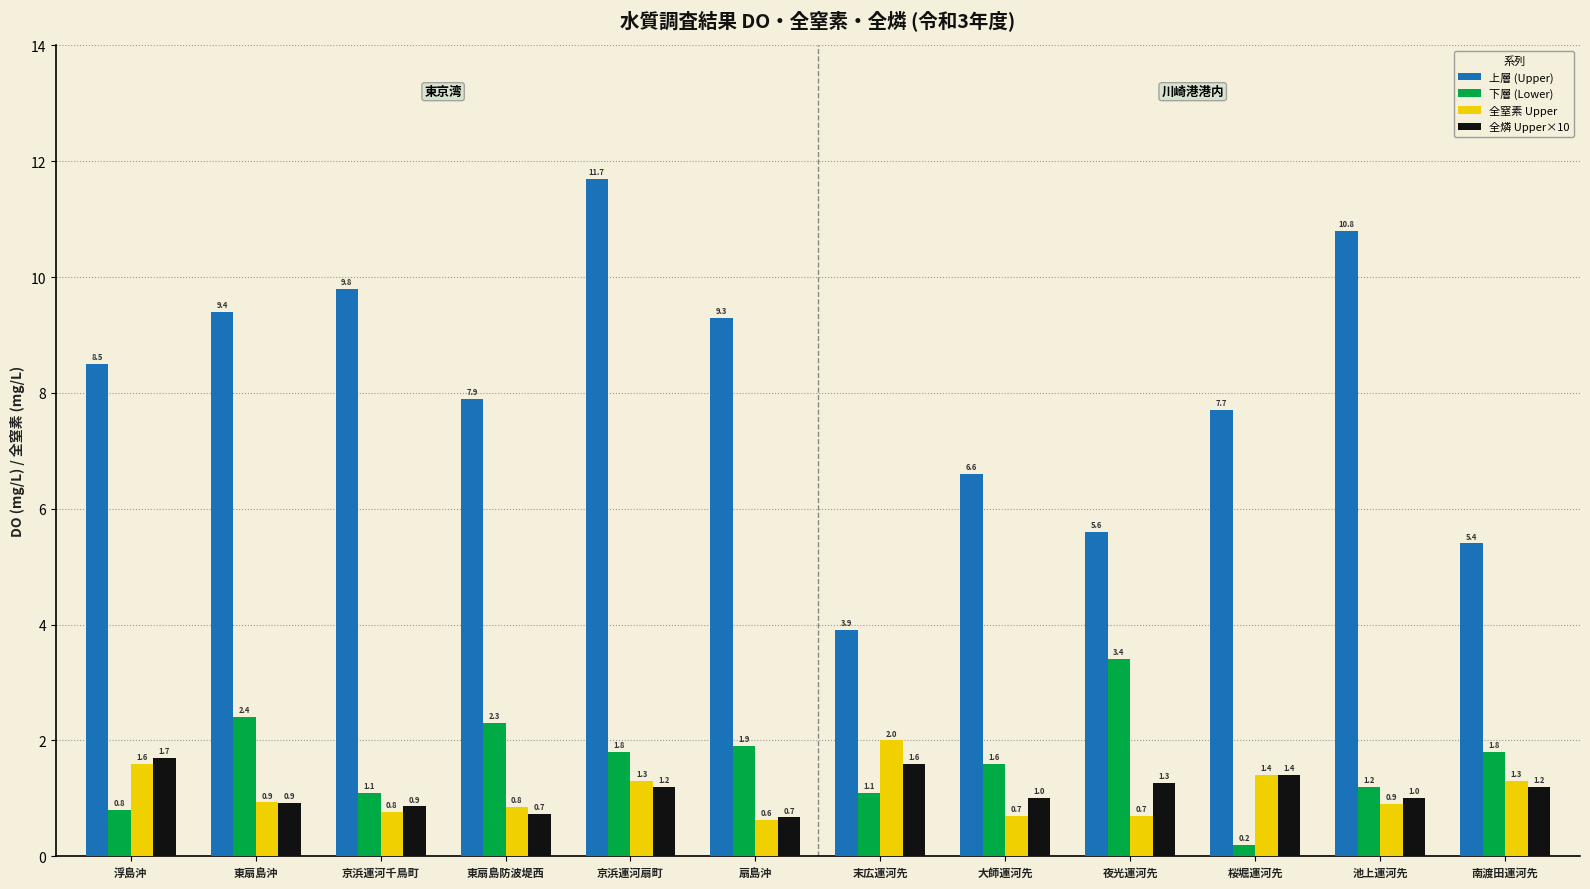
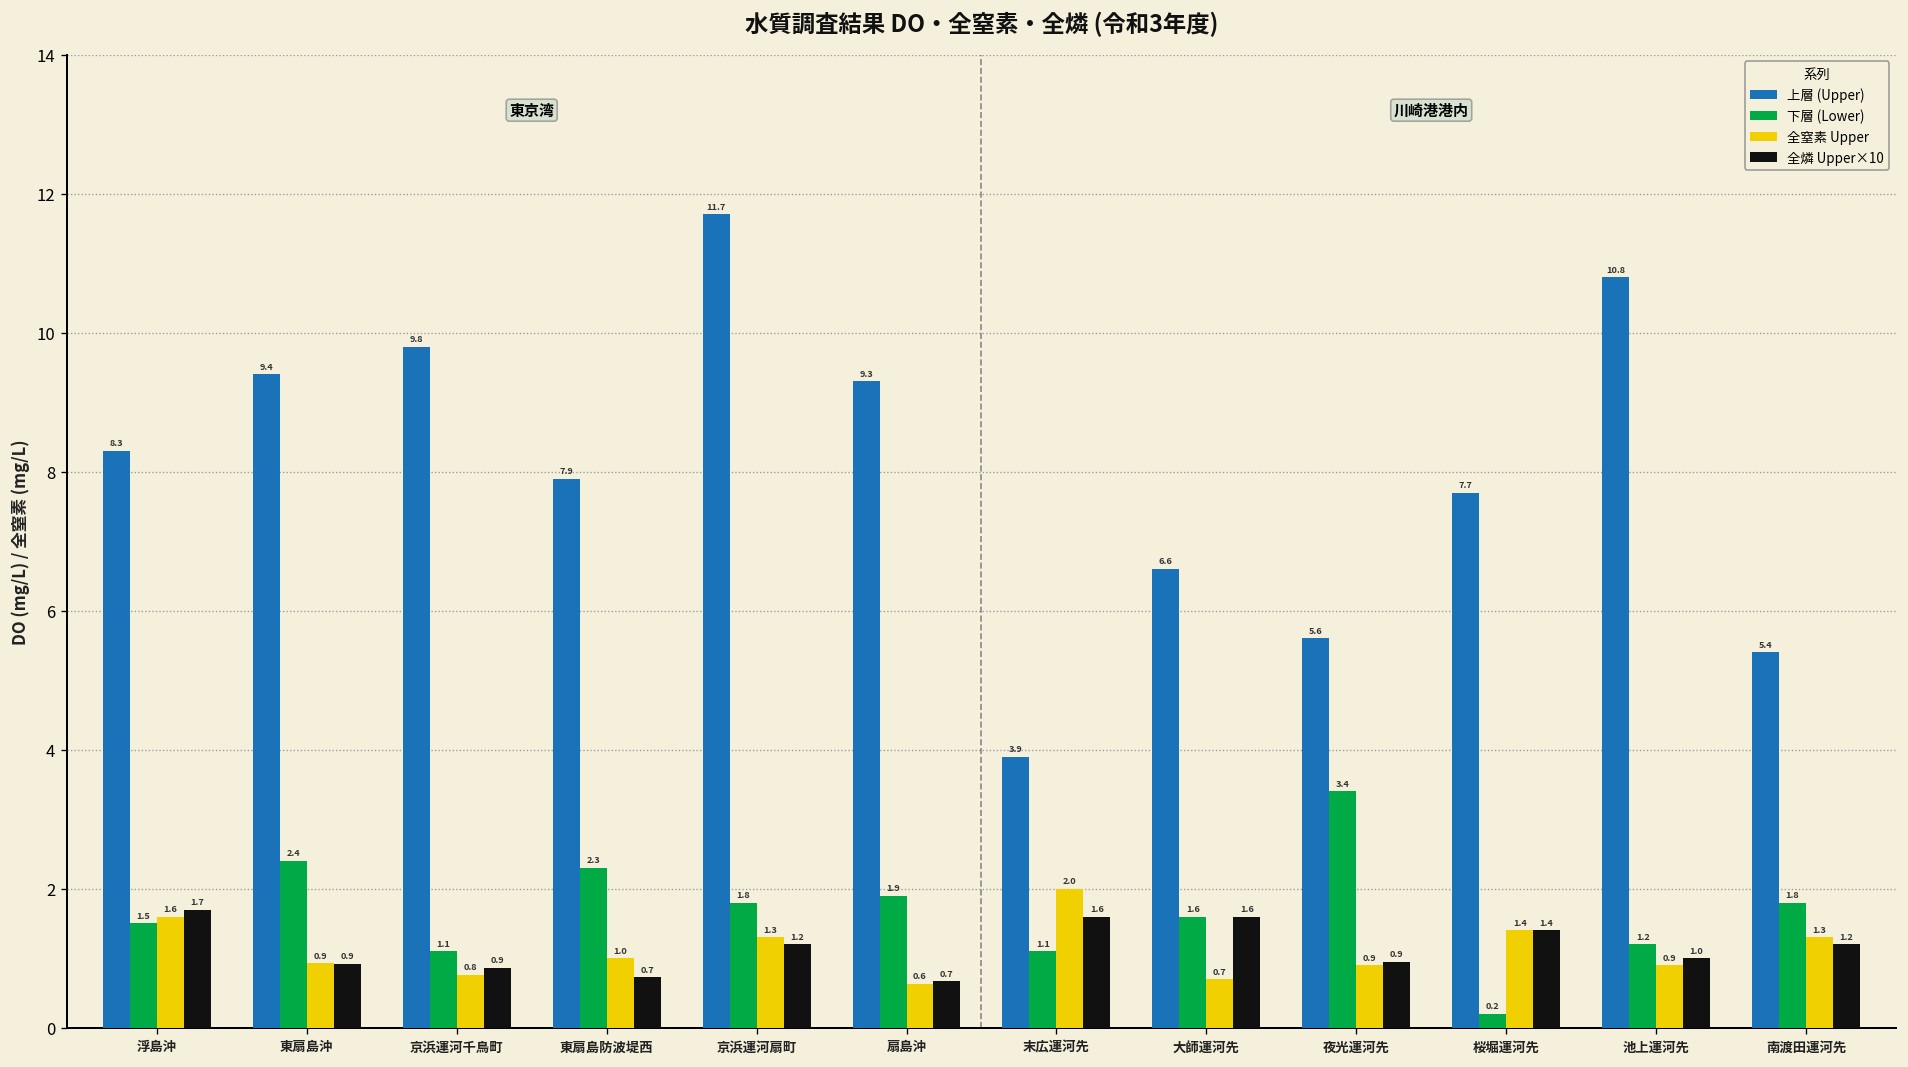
  {
    "上層 (Upper)": {
-     "浮島沖": 8.5,
+     "浮島沖": 8.3,
      "東扇島沖": 9.4,
      "京浜運河千鳥町": 9.8,
      "東扇島防波堤西": 7.9,
      "京浜運河扇町": 11.7,
      "扇島沖": 9.3,
      "末広運河先": 3.9,
      "大師運河先": 6.6,
      "夜光運河先": 5.6,
      "桜堀運河先": 7.7,
      "池上運河先": 10.8,
      "南渡田運河先": 5.4
    },
    "下層 (Lower)": {
-     "浮島沖": 0.8,
+     "浮島沖": 1.5,
      "東扇島沖": 2.4,
      "京浜運河千鳥町": 1.1,
      "東扇島防波堤西": 2.3,
      "京浜運河扇町": 1.8,
      "扇島沖": 1.9,
      "末広運河先": 1.1,
      "大師運河先": 1.6,
      "夜光運河先": 3.4,
      "桜堀運河先": 0.2,
      "池上運河先": 1.2,
      "南渡田運河先": 1.8
    },
    "全窒素 Upper": {
      "浮島沖": 1.6,
      "東扇島沖": 0.9,
      "京浜運河千鳥町": 0.8,
-     "東扇島防波堤西": 0.8,
+     "東扇島防波堤西": 1.0,
      "京浜運河扇町": 1.3,
      "扇島沖": 0.6,
      "末広運河先": 2.0,
      "大師運河先": 0.7,
-     "夜光運河先": 0.7,
+     "夜光運河先": 0.9,
      "桜堀運河先": 1.4,
      "池上運河先": 0.9,
      "南渡田運河先": 1.3
    },
    "全燐 Upper×10": {
      "浮島沖": 1.7,
      "東扇島沖": 0.9,
      "京浜運河千鳥町": 0.9,
      "東扇島防波堤西": 0.7,
      "京浜運河扇町": 1.2,
      "扇島沖": 0.7,
      "末広運河先": 1.6,
-     "大師運河先": 1.0,
-     "夜光運河先": 1.3,
+     "大師運河先": 1.6,
+     "夜光運河先": 0.9,
      "桜堀運河先": 1.4,
      "池上運河先": 1.0,
      "南渡田運河先": 1.2
    }
  }
